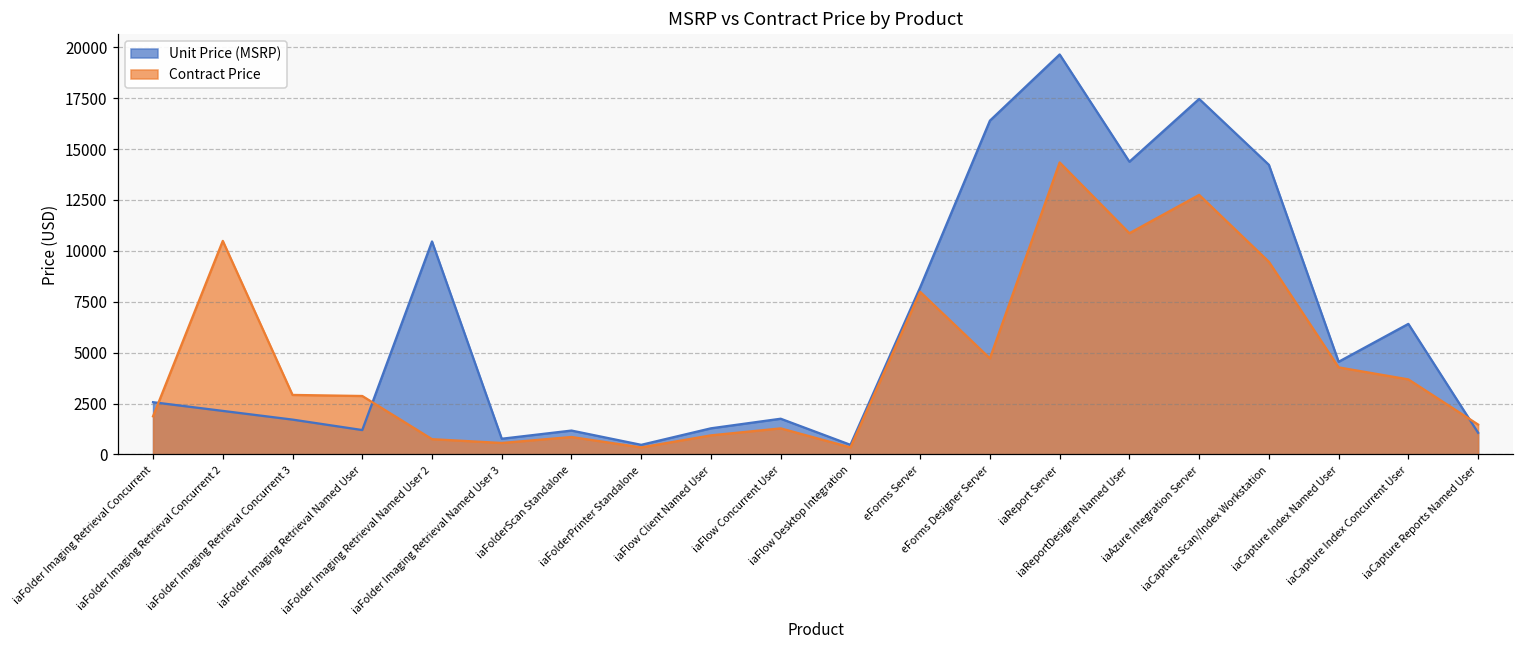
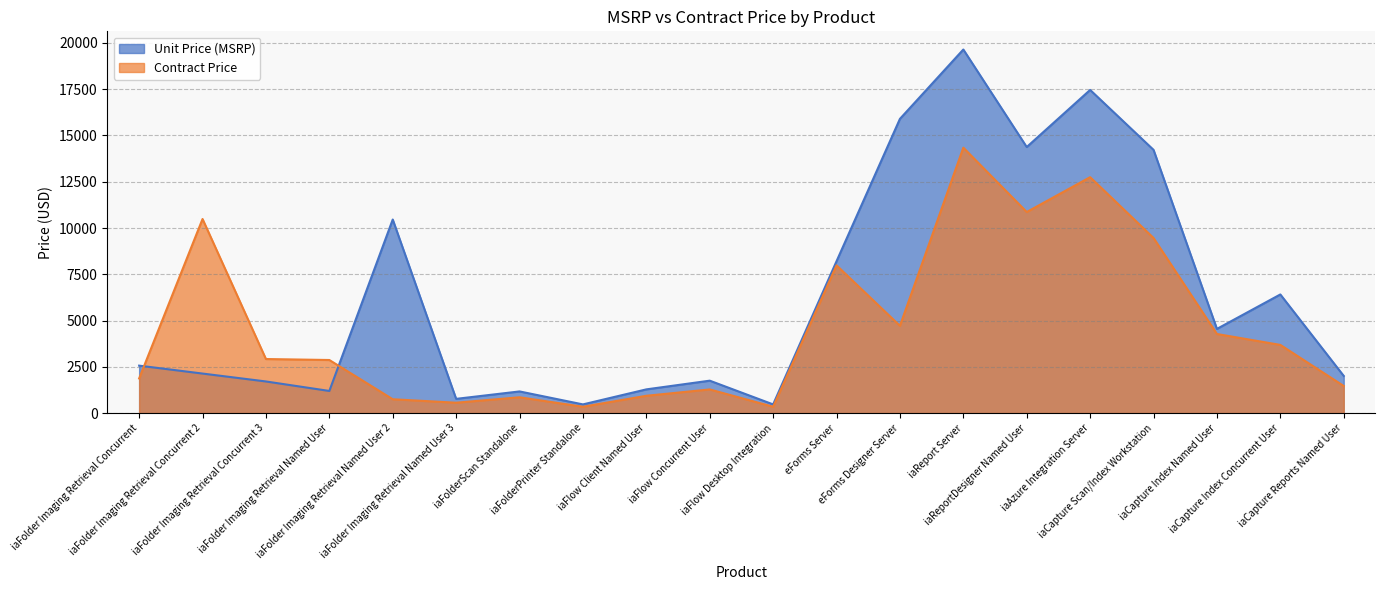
  {
    "Unit Price (MSRP)": {
      "iaFolder Imaging Retrieval Concurrent": 2600,
      "iaFolder Imaging Retrieval Concurrent 2": 2100,
      "iaFolder Imaging Retrieval Concurrent 3": 1700,
      "iaFolder Imaging Retrieval Named User": 1200,
      "iaFolder Imaging Retrieval Named User 2": 10500,
      "iaFolder Imaging Retrieval Named User 3": 800,
      "iaFolderScan Standalone": 1200,
      "iaFlow Client Named User": 1300,
      "iaFlow Concurrent User": 1800,
      "eForms Server": 8200,
-     "eForms Designer Server": 16400,
+     "eForms Designer Server": 15900,
      "iaReport Server": 19600,
      "iaReportDesigner Named User": 14400,
      "iaAzure Integration Server": 17500,
      "iaCapture Scan/Index Workstation": 14200,
      "iaCapture Index Named User": 4500,
      "iaCapture Index Concurrent User": 6400,
-     "iaCapture Reports Named User": 1100
+     "iaCapture Reports Named User": 2000
    },
    "Contract Price": {
      "iaFolder Imaging Retrieval Concurrent": 1900,
      "iaFolder Imaging Retrieval Concurrent 2": 10500,
      "iaFolder Imaging Retrieval Concurrent 3": 2900,
      "iaFolder Imaging Retrieval Named User": 2900,
      "iaFolder Imaging Retrieval Named User 2": 700,
      "iaFolder Imaging Retrieval Named User 3": 600,
      "iaFolderScan Standalone": 900,
      "iaFlow Client Named User": 900,
      "iaFlow Concurrent User": 1300,
      "eForms Server": 8000,
      "eForms Designer Server": 4700,
      "iaReport Server": 14300,
      "iaReportDesigner Named User": 10900,
      "iaAzure Integration Server": 12700,
      "iaCapture Scan/Index Workstation": 9500,
      "iaCapture Index Named User": 4300,
      "iaCapture Index Concurrent User": 3700,
      "iaCapture Reports Named User": 1500
    }
  }
